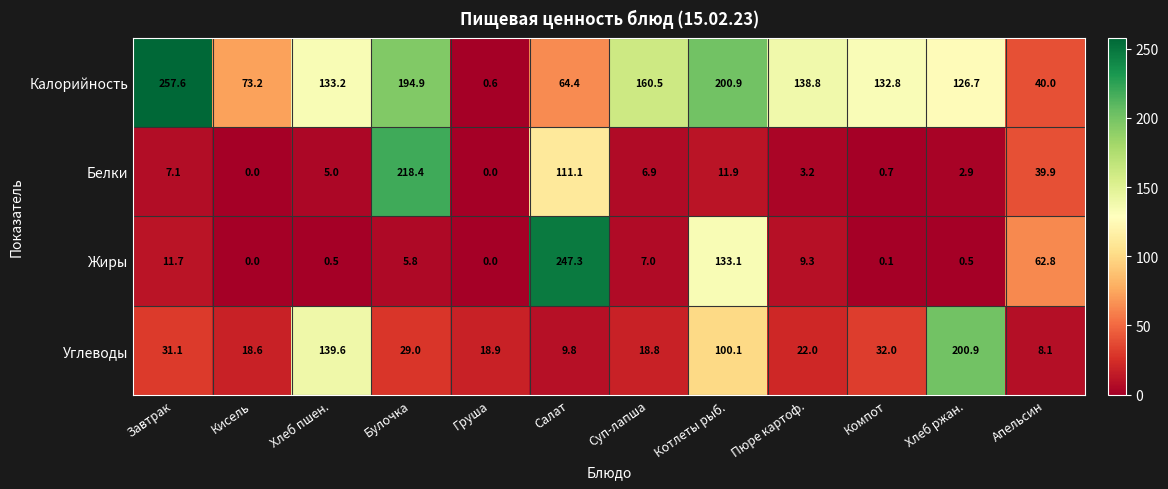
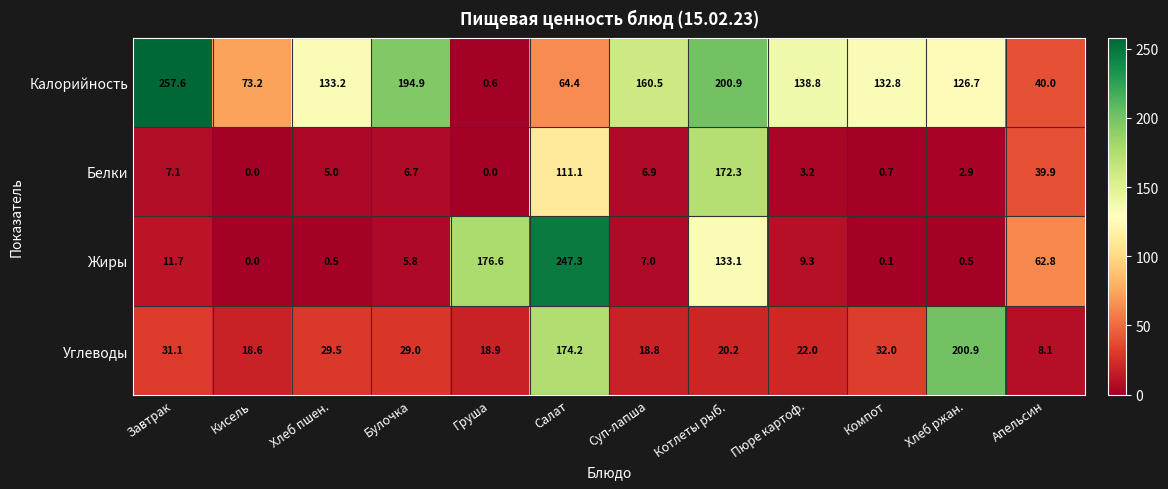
  {
    "Калорийность": {
      "Завтрак": 257.6,
      "Кисель": 73.2,
      "Хлеб пшен.": 133.2,
      "Булочка": 194.9,
      "Груша": 0.6,
      "Салат": 64.4,
      "Суп-лапша": 160.5,
      "Котлеты рыб.": 200.9,
      "Пюре картоф.": 138.8,
      "Компот": 132.8,
      "Хлеб ржан.": 126.7,
      "Апельсин": 40.0
    },
    "Белки": {
      "Завтрак": 7.1,
      "Кисель": 0.0,
      "Хлеб пшен.": 5.0,
-     "Булочка": 218.4,
+     "Булочка": 6.7,
      "Груша": 0.0,
      "Салат": 111.1,
      "Суп-лапша": 6.9,
-     "Котлеты рыб.": 11.9,
+     "Котлеты рыб.": 172.3,
      "Пюре картоф.": 3.2,
      "Компот": 0.7,
      "Хлеб ржан.": 2.9,
      "Апельсин": 39.9
    },
    "Жиры": {
      "Завтрак": 11.7,
      "Кисель": 0.0,
      "Хлеб пшен.": 0.5,
      "Булочка": 5.8,
-     "Груша": 0.0,
+     "Груша": 176.6,
      "Салат": 247.3,
      "Суп-лапша": 7.0,
      "Котлеты рыб.": 133.1,
      "Пюре картоф.": 9.3,
      "Компот": 0.1,
      "Хлеб ржан.": 0.5,
      "Апельсин": 62.8
    },
    "Углеводы": {
      "Завтрак": 31.1,
      "Кисель": 18.6,
-     "Хлеб пшен.": 139.6,
+     "Хлеб пшен.": 29.5,
      "Булочка": 29.0,
      "Груша": 18.9,
-     "Салат": 9.8,
+     "Салат": 174.2,
      "Суп-лапша": 18.8,
-     "Котлеты рыб.": 100.1,
+     "Котлеты рыб.": 20.2,
      "Пюре картоф.": 22.0,
      "Компот": 32.0,
      "Хлеб ржан.": 200.9,
      "Апельсин": 8.1
    }
  }
